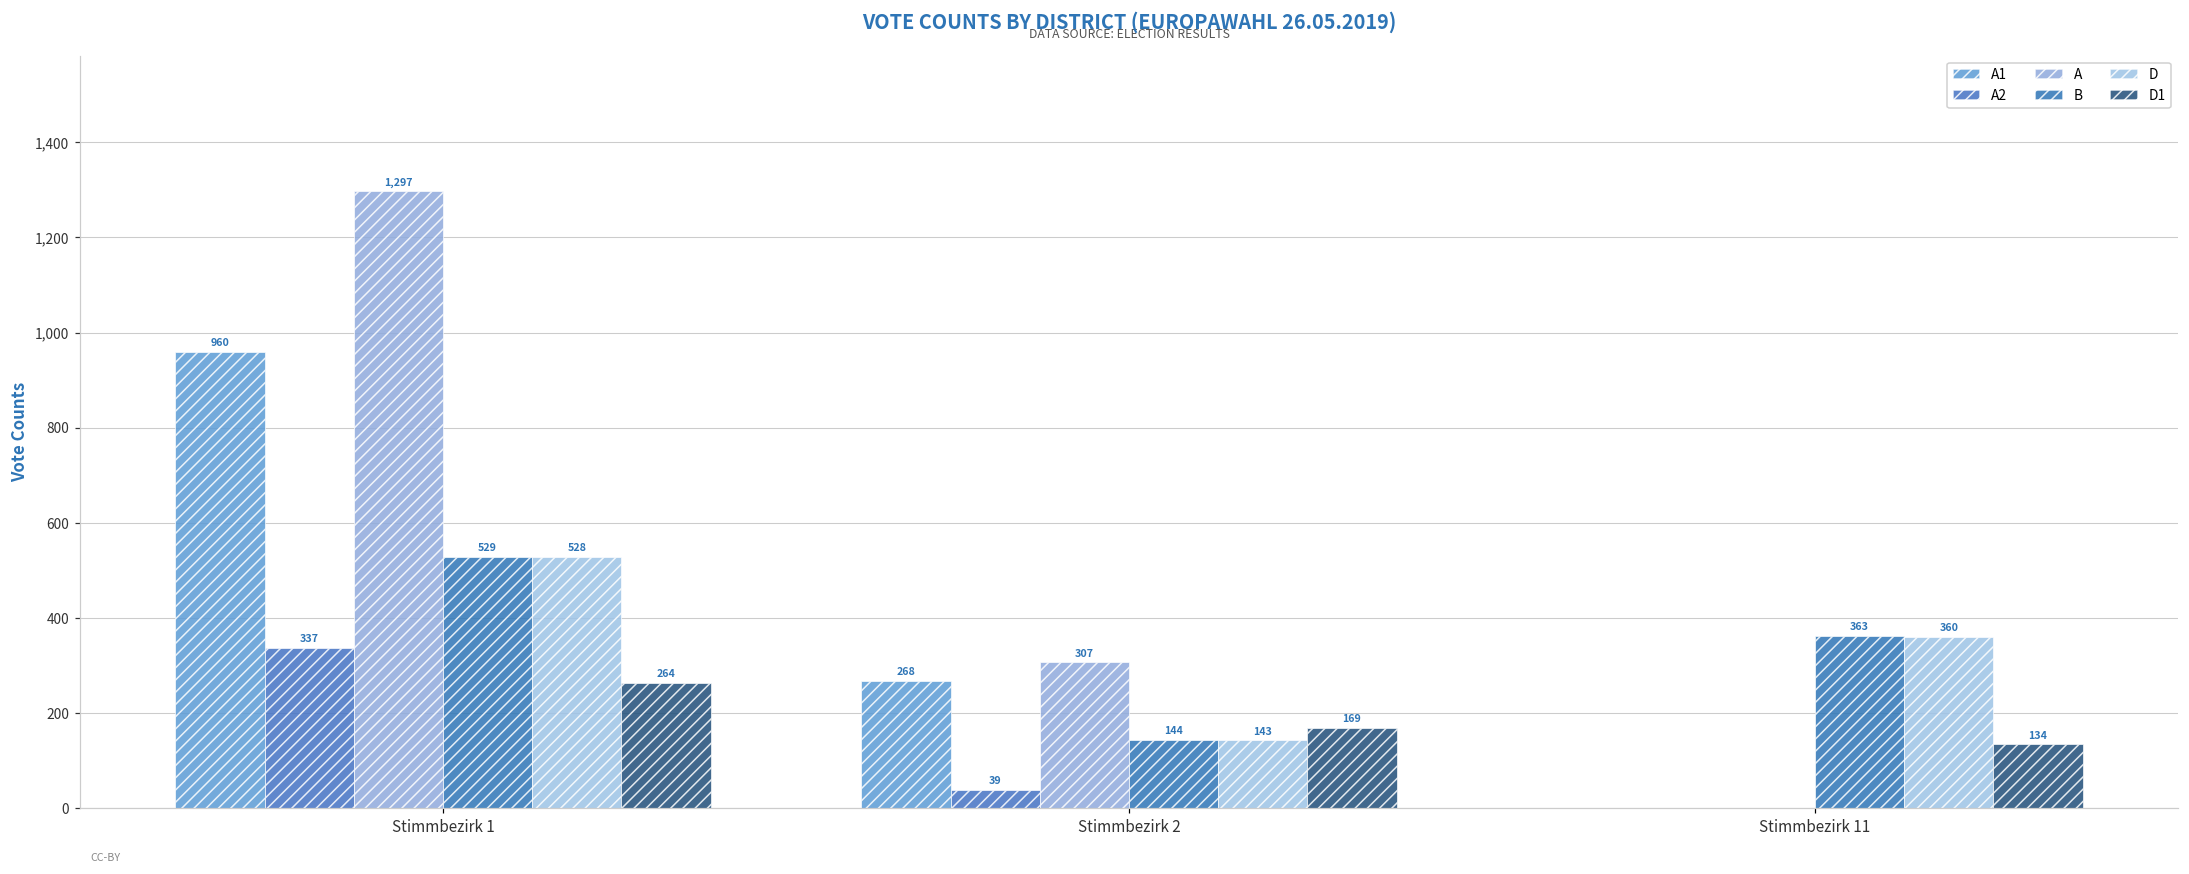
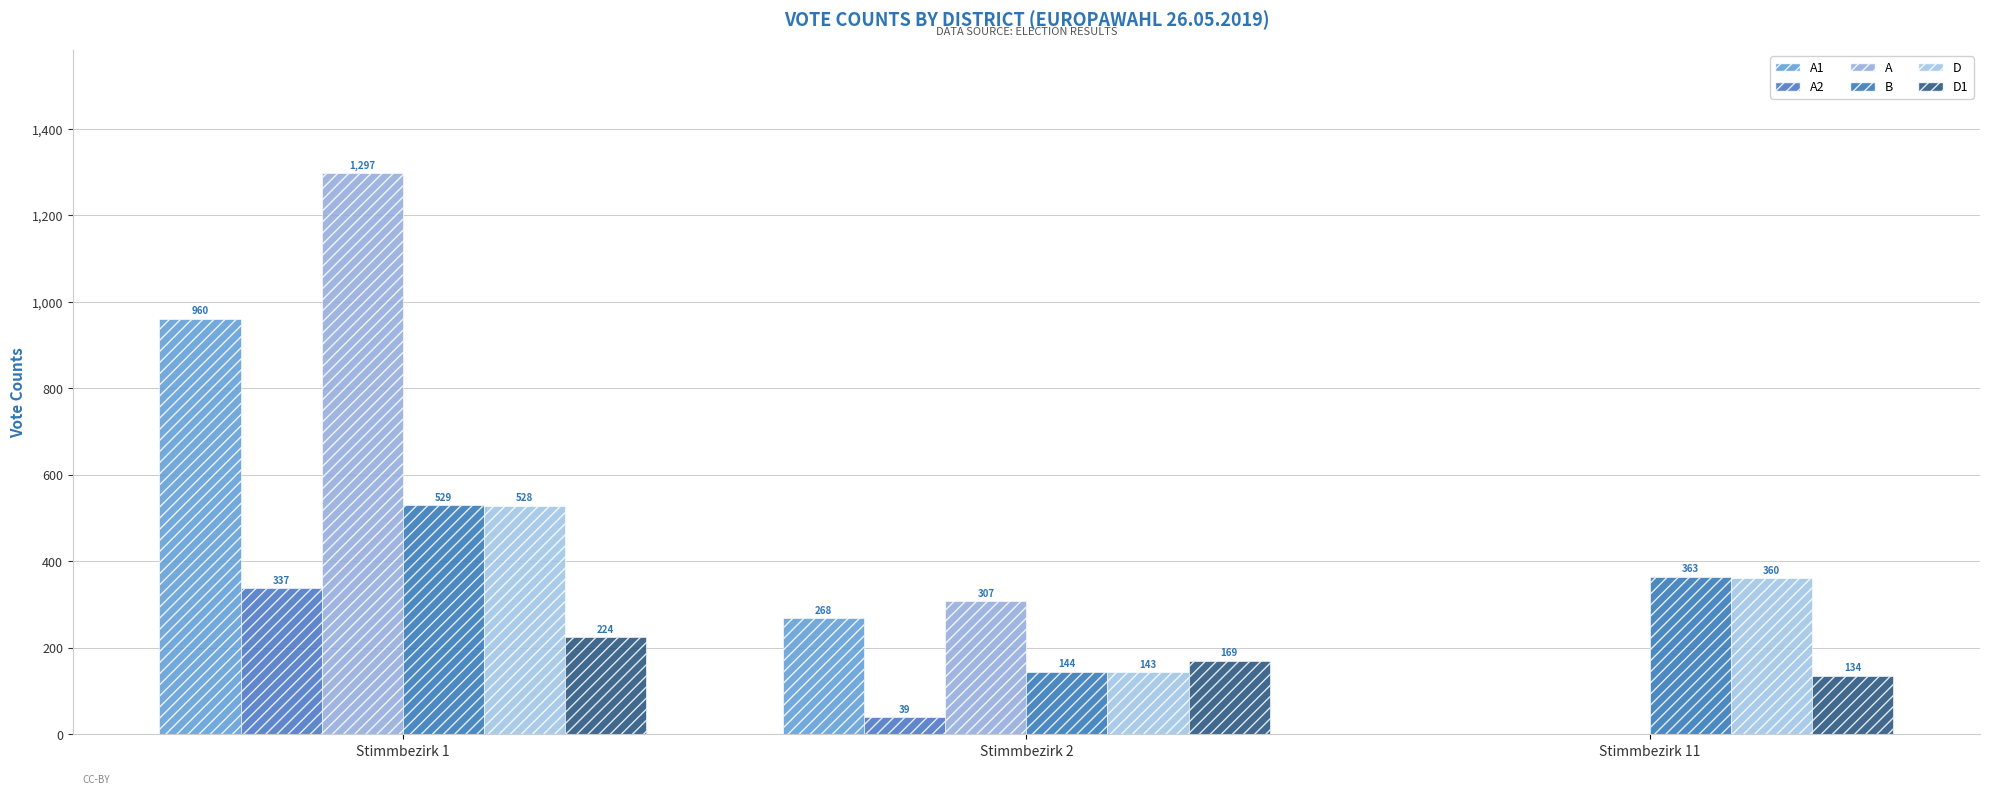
  {
    "D1": {
-     "Stimmbezirk 1": 264,
+     "Stimmbezirk 1": 224,
      "Stimmbezirk 2": 169,
      "Stimmbezirk 11": 134
    }
  }
